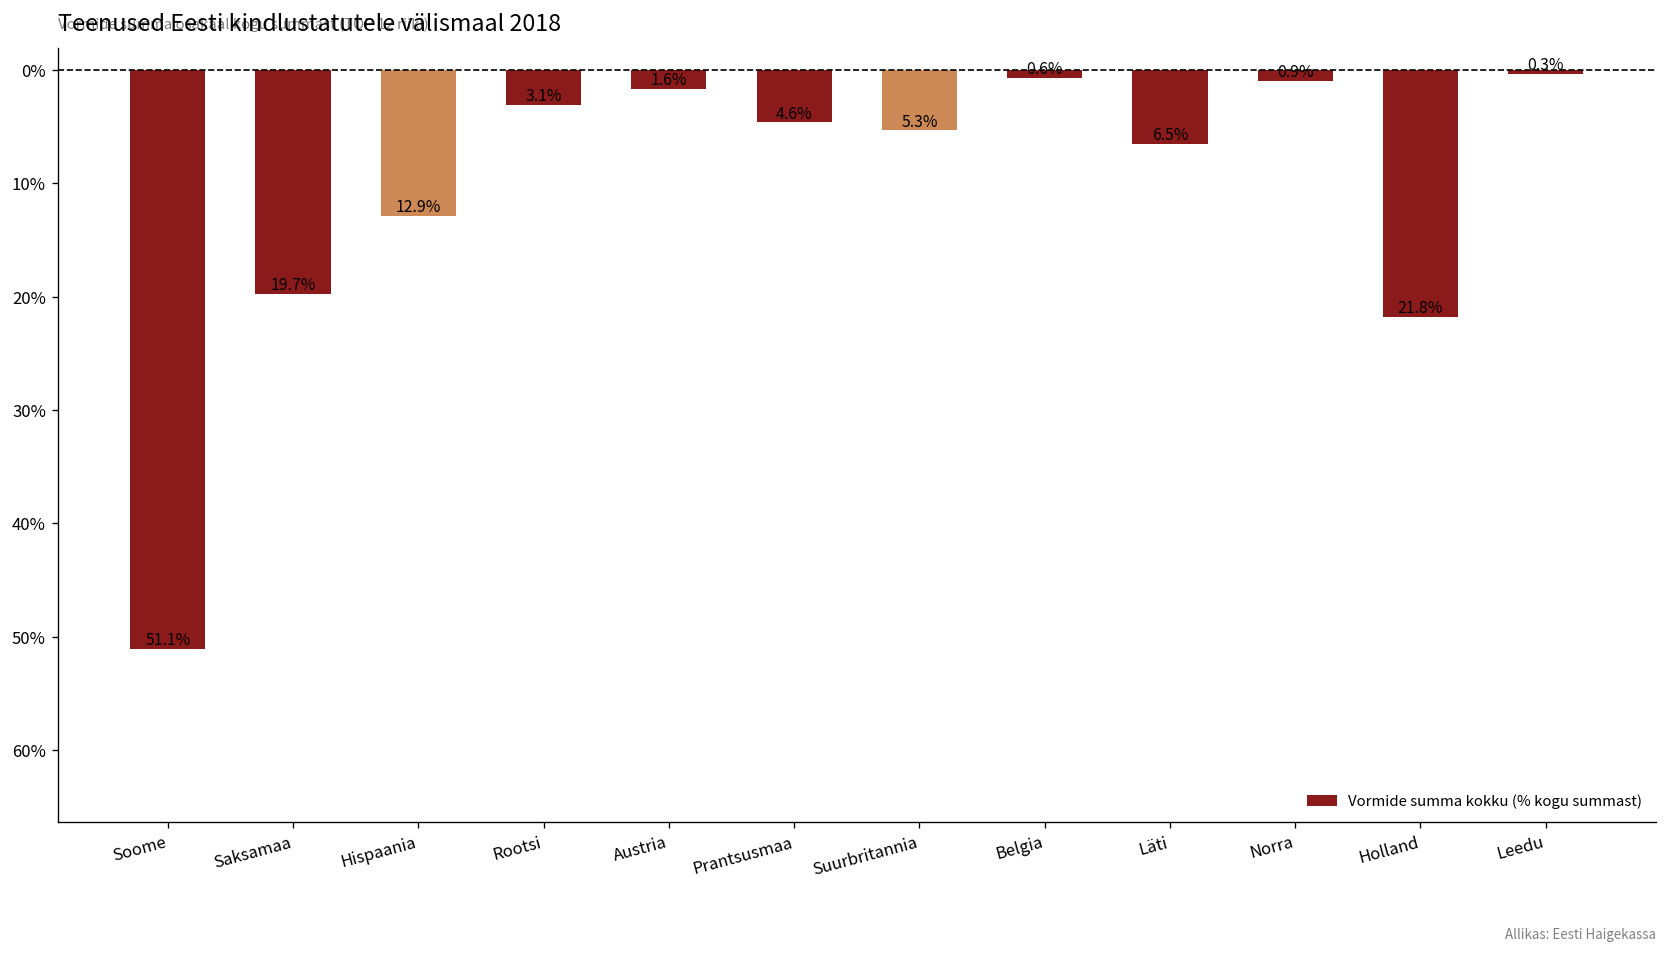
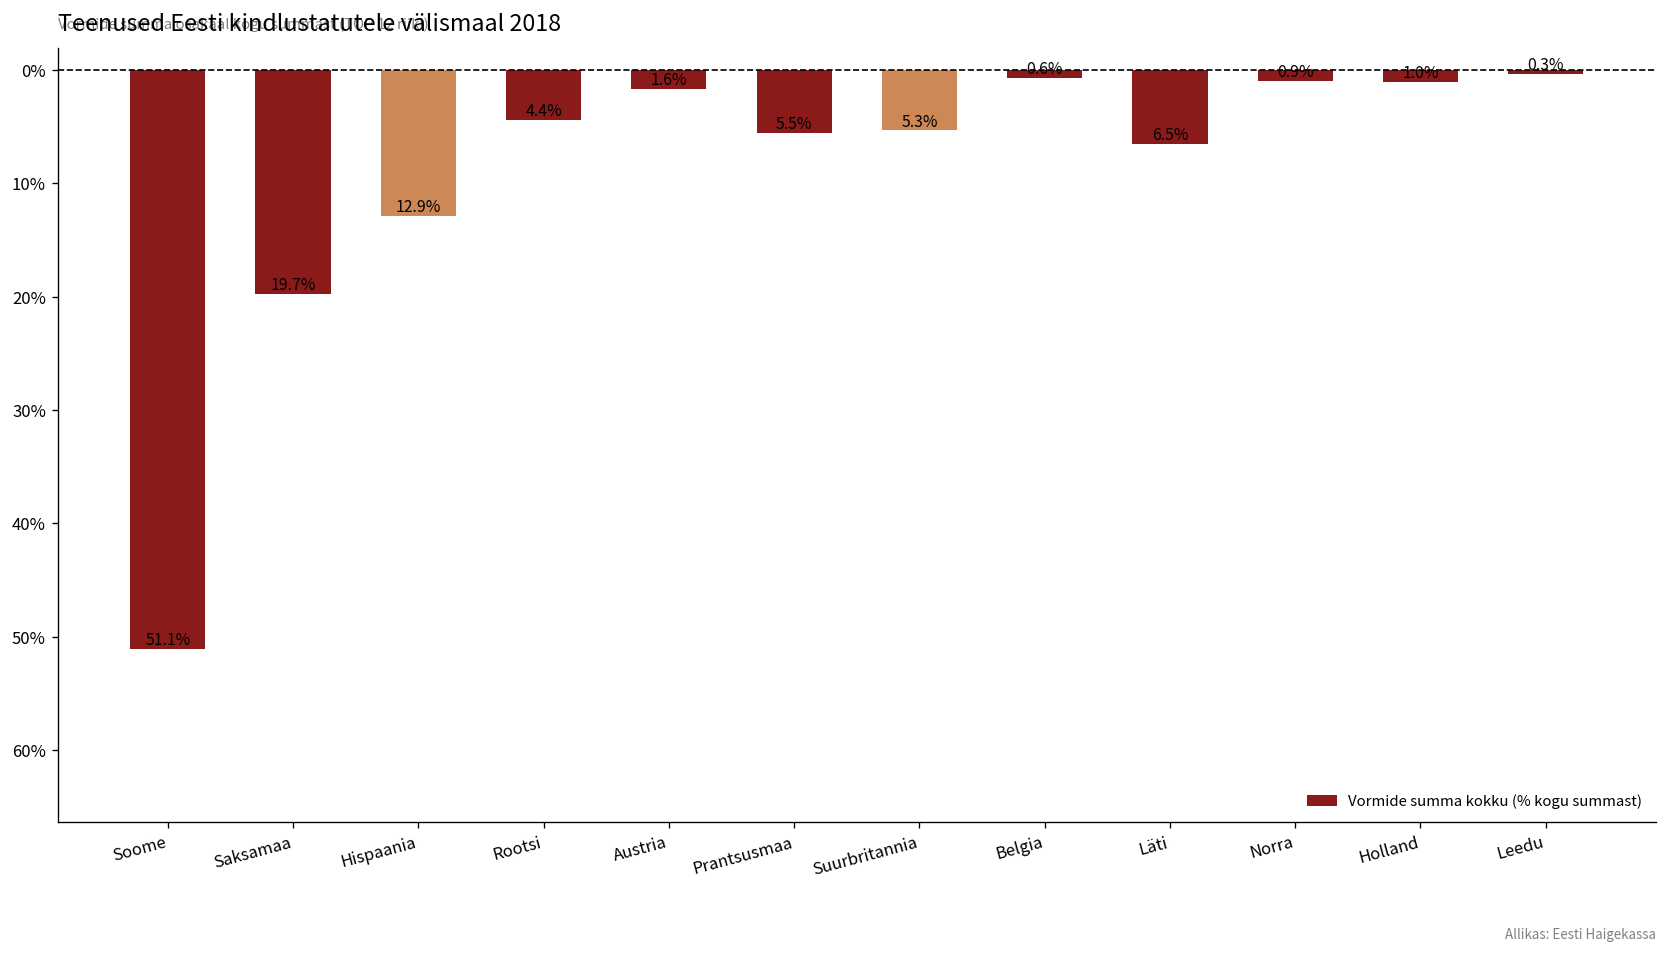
  {
    "Soome": "51.1%",
    "Saksamaa": "19.7%",
    "Hispaania": "12.9%",
-   "Rootsi": "3.1%",
+   "Rootsi": "4.4%",
    "Austria": "1.6%",
-   "Prantsusmaa": "4.6%",
+   "Prantsusmaa": "5.5%",
    "Suurbritannia": "5.3%",
    "Belgia": "0.6%",
    "Läti": "6.5%",
    "Norra": "0.9%",
-   "Holland": "21.8%",
+   "Holland": "1.0%",
    "Leedu": "0.3%"
  }
